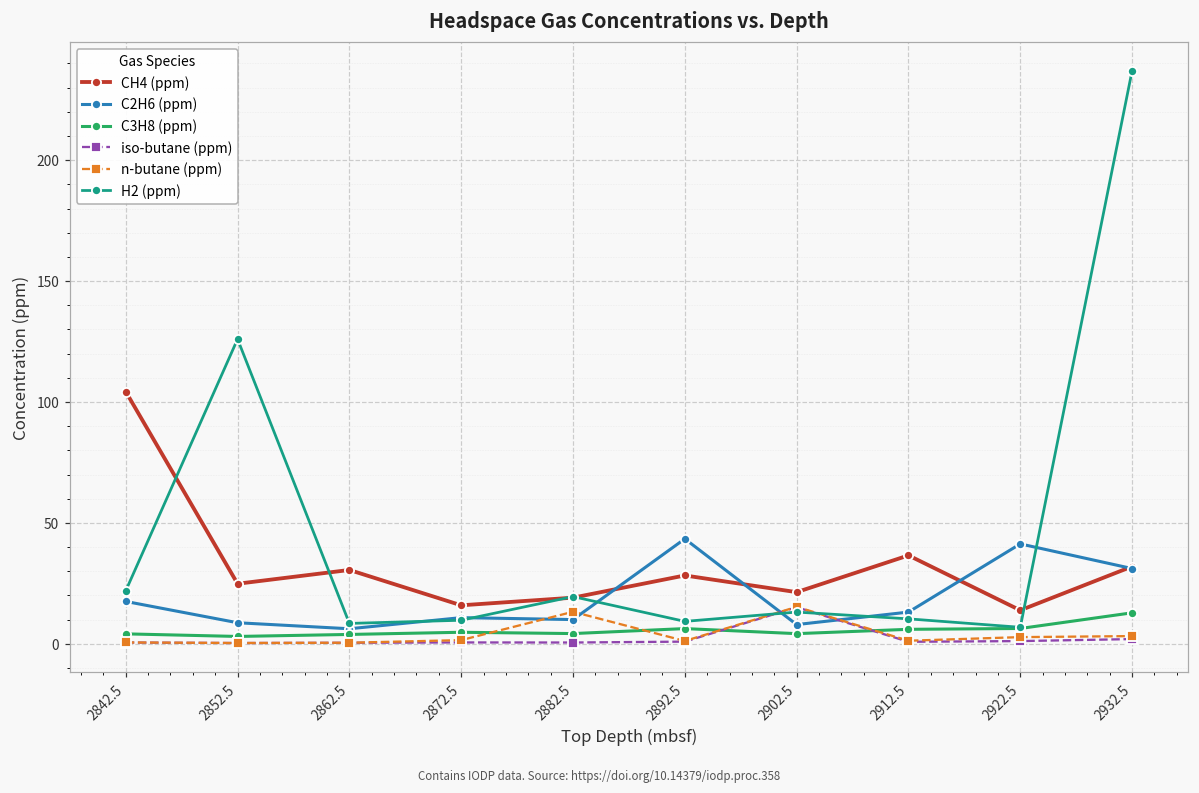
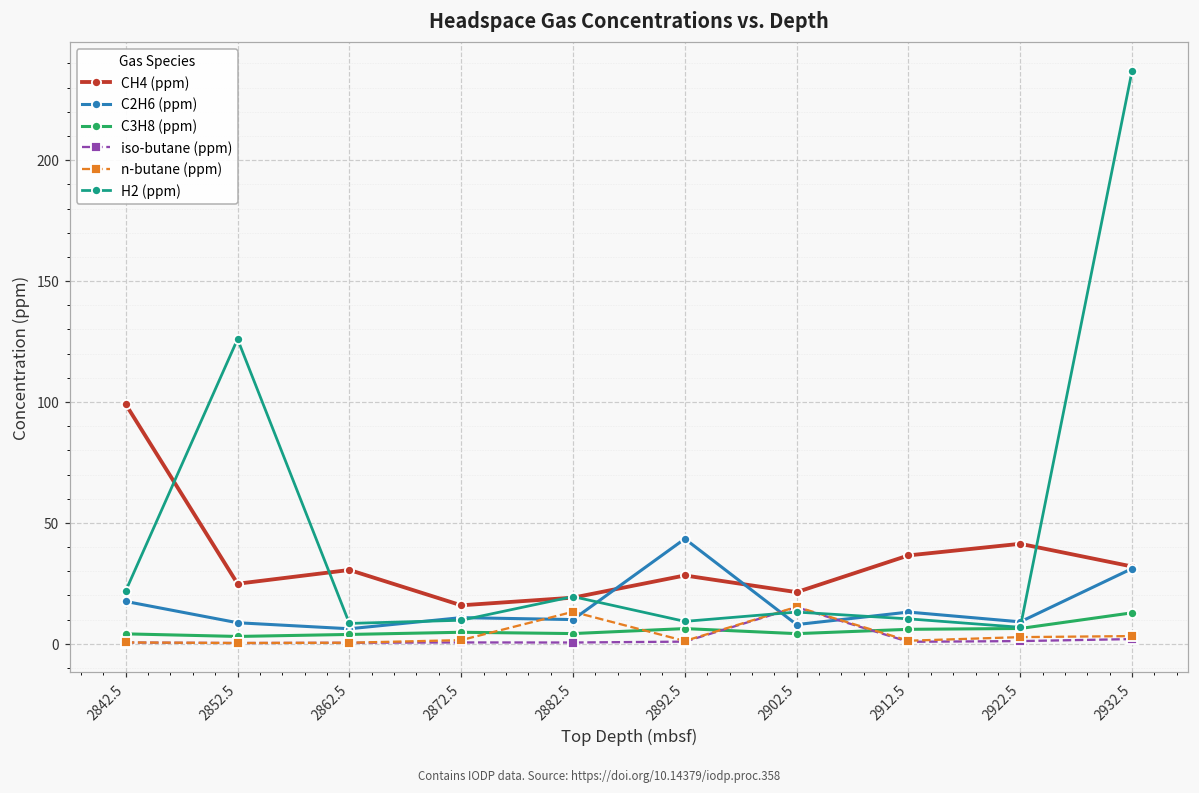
  {
    "CH4 (ppm)": {
-     "2842.5": 104,
+     "2842.5": 99,
      "2852.5": 25,
      "2862.5": 31,
      "2872.5": 16,
      "2892.5": 28,
      "2902.5": 21,
      "2912.5": 37,
-     "2922.5": 14
+     "2922.5": 41
    },
    "C2H6 (ppm)": {
      "2842.5": 18,
      "2852.5": 9,
      "2862.5": 6,
      "2882.5": 10,
      "2892.5": 43,
      "2902.5": 8,
      "2912.5": 13,
-     "2922.5": 41
+     "2922.5": 9
    },
    "iso-butane (ppm)": {
      "2882.5": 1,
      "2922.5": 1,
      "2932.5": 2
    },
    "n-butane (ppm)": {
      "2882.5": 13,
      "2922.5": 3,
      "2932.5": 3
    }
  }
